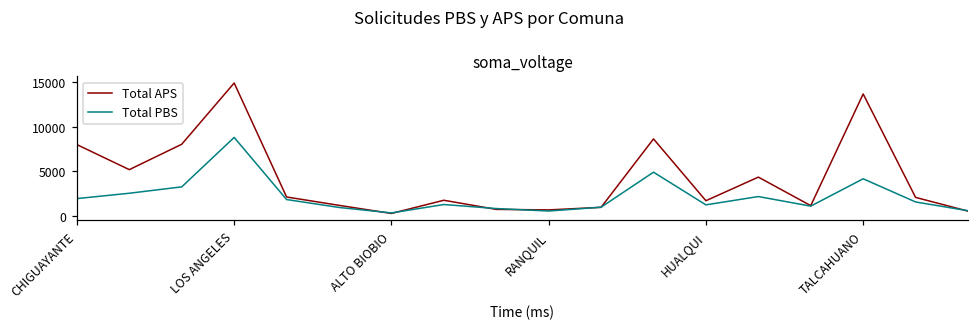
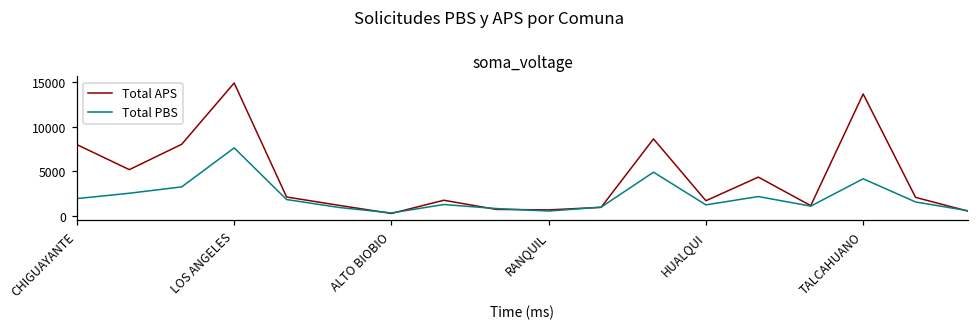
  {
    "Total APS": {
      "CHIGUAYANTE": 8000,
      "LOS ANGELES": 15000,
      "HUALQUI": 2000,
      "TALCAHUANO": 14000
    },
    "Total PBS": {
      "CHIGUAYANTE": 2000,
-     "LOS ANGELES": 9000,
+     "LOS ANGELES": 8000,
      "HUALQUI": 1000,
      "TALCAHUANO": 4000
    }
  }
